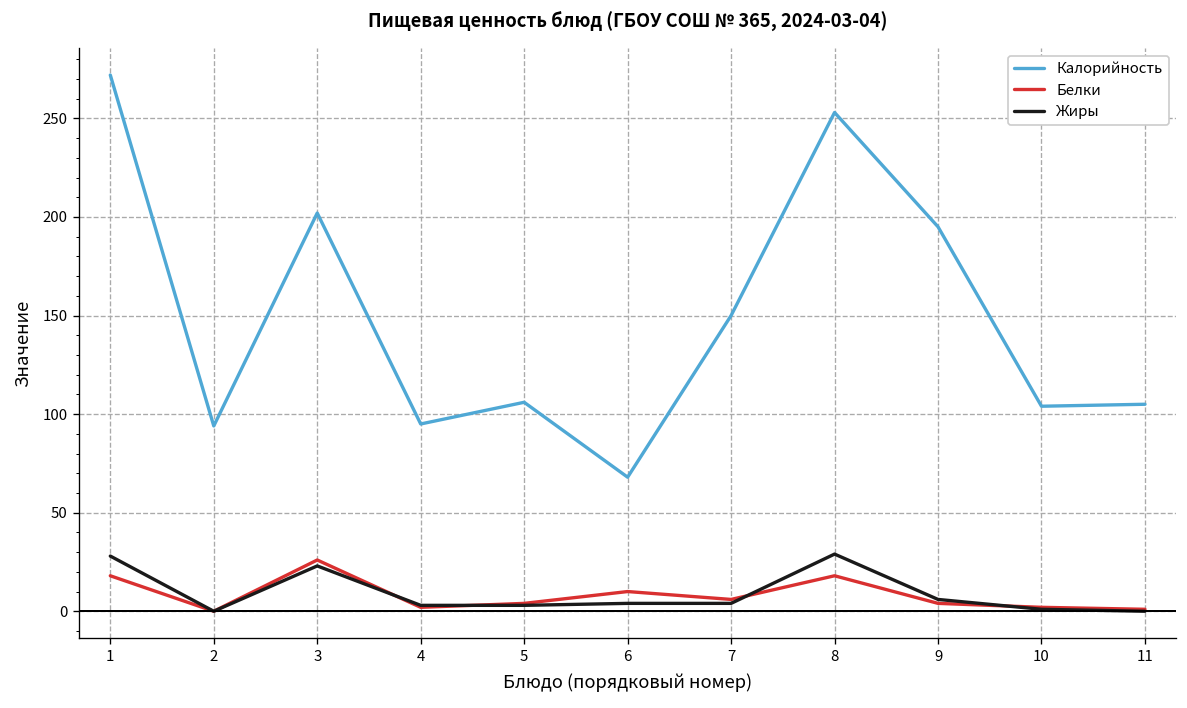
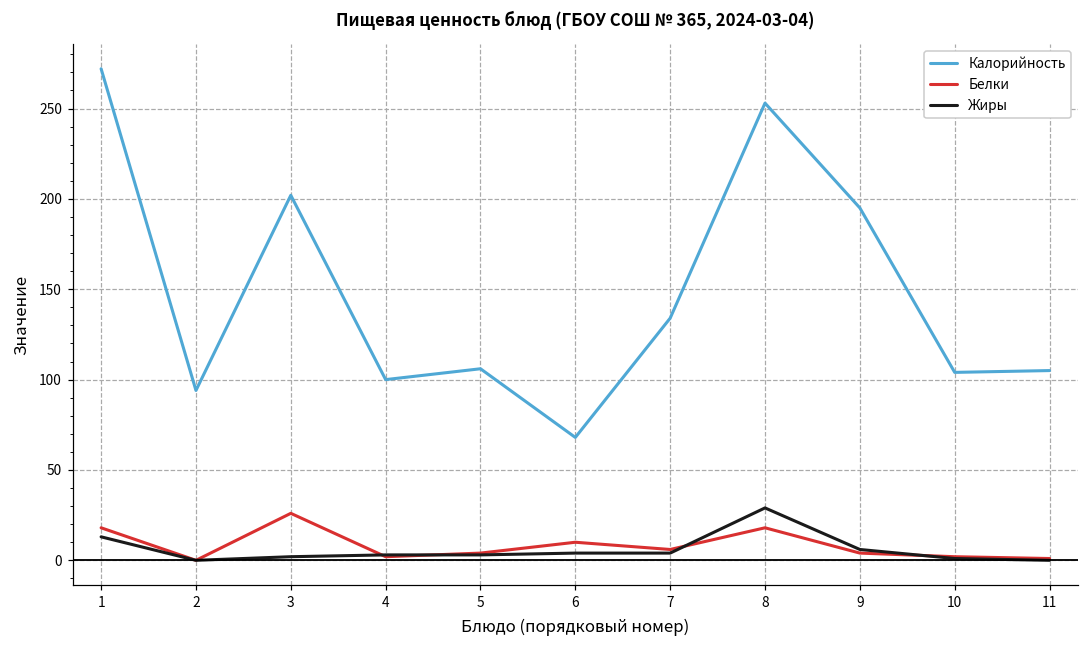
  {
    "Калорийность": {
      "1": 272,
      "2": 94,
      "3": 202,
-     "4": 95,
+     "4": 100,
      "5": 106,
      "6": 68,
-     "7": 150,
+     "7": 134,
      "8": 253,
      "9": 195,
      "10": 104,
      "11": 105
    },
    "Белки": {
      "1": 18,
      "3": 26,
      "6": 10,
      "7": 6,
      "8": 18,
      "9": 4
    },
    "Жиры": {
-     "1": 28,
-     "3": 23,
+     "1": 13,
+     "3": 2,
      "6": 4,
      "7": 4,
      "8": 29,
      "9": 6
    }
  }
